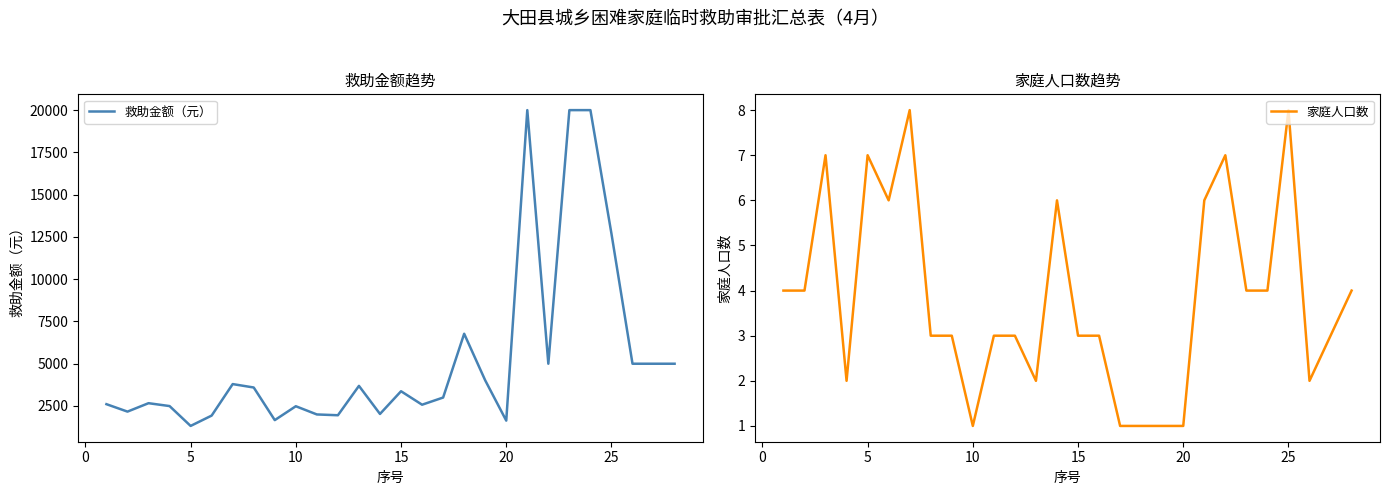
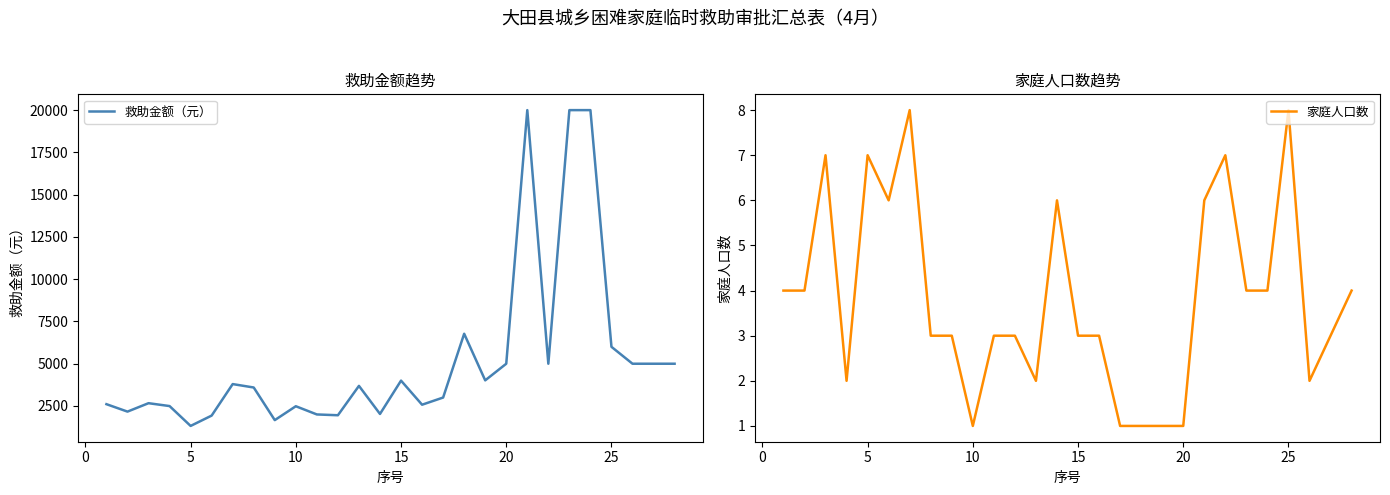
  {
    "救助金额趋势": {
      "5": 1300,
      "10": 2500,
-     "15": 3400,
-     "20": 1600,
-     "25": 12700
+     "15": 4000,
+     "20": 5000,
+     "25": 6000
    },
    "家庭人口数趋势": {
      "5": 7.0,
      "10": 1.0,
      "15": 3.0,
      "20": 1.0
    }
  }
